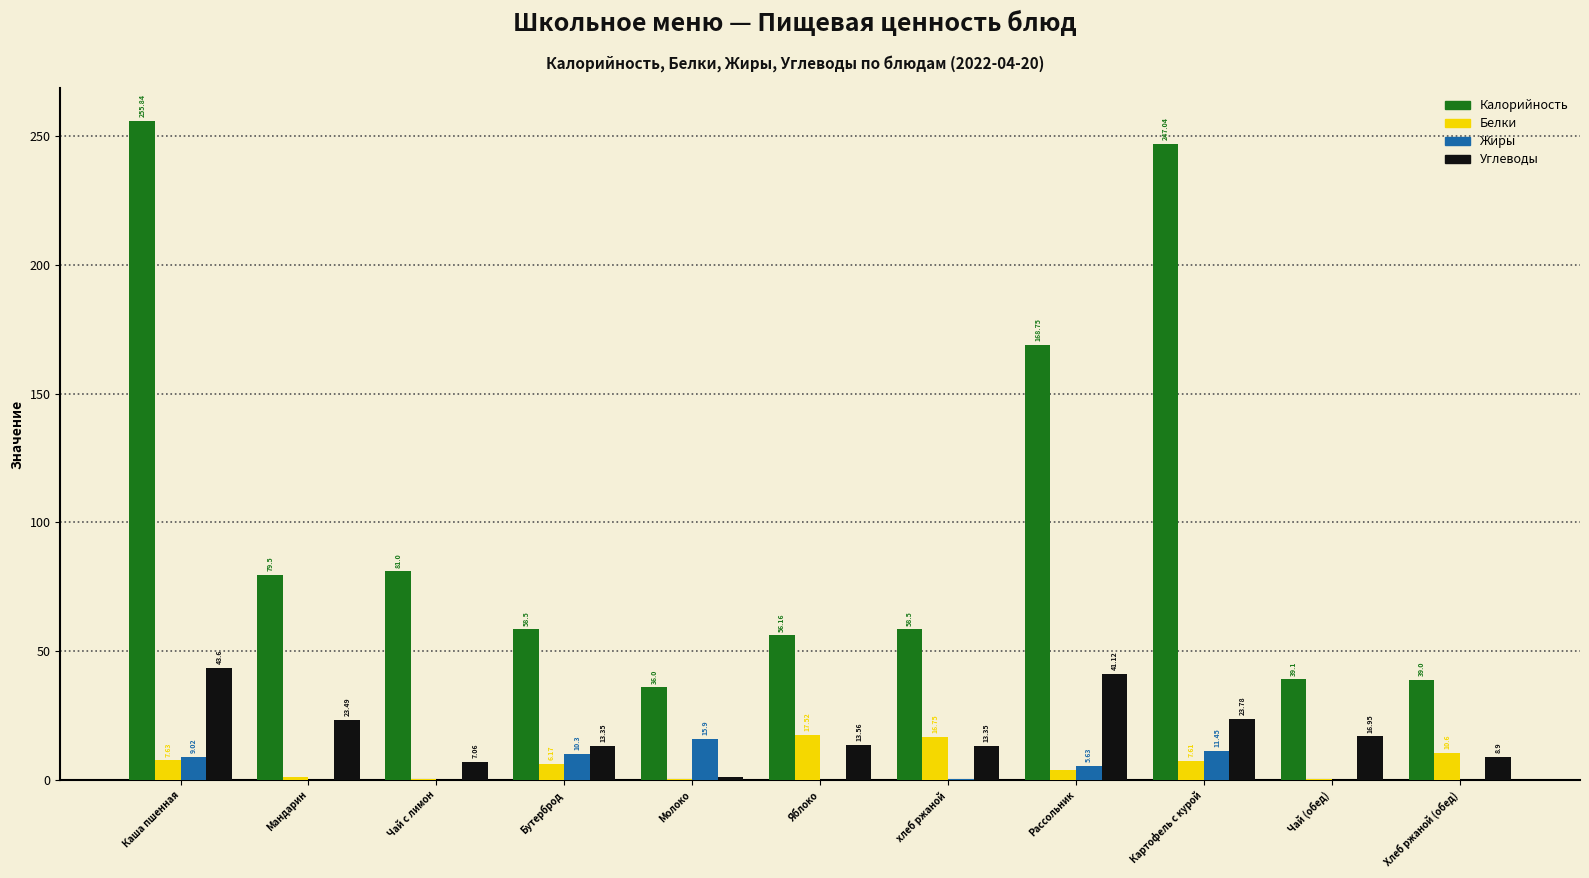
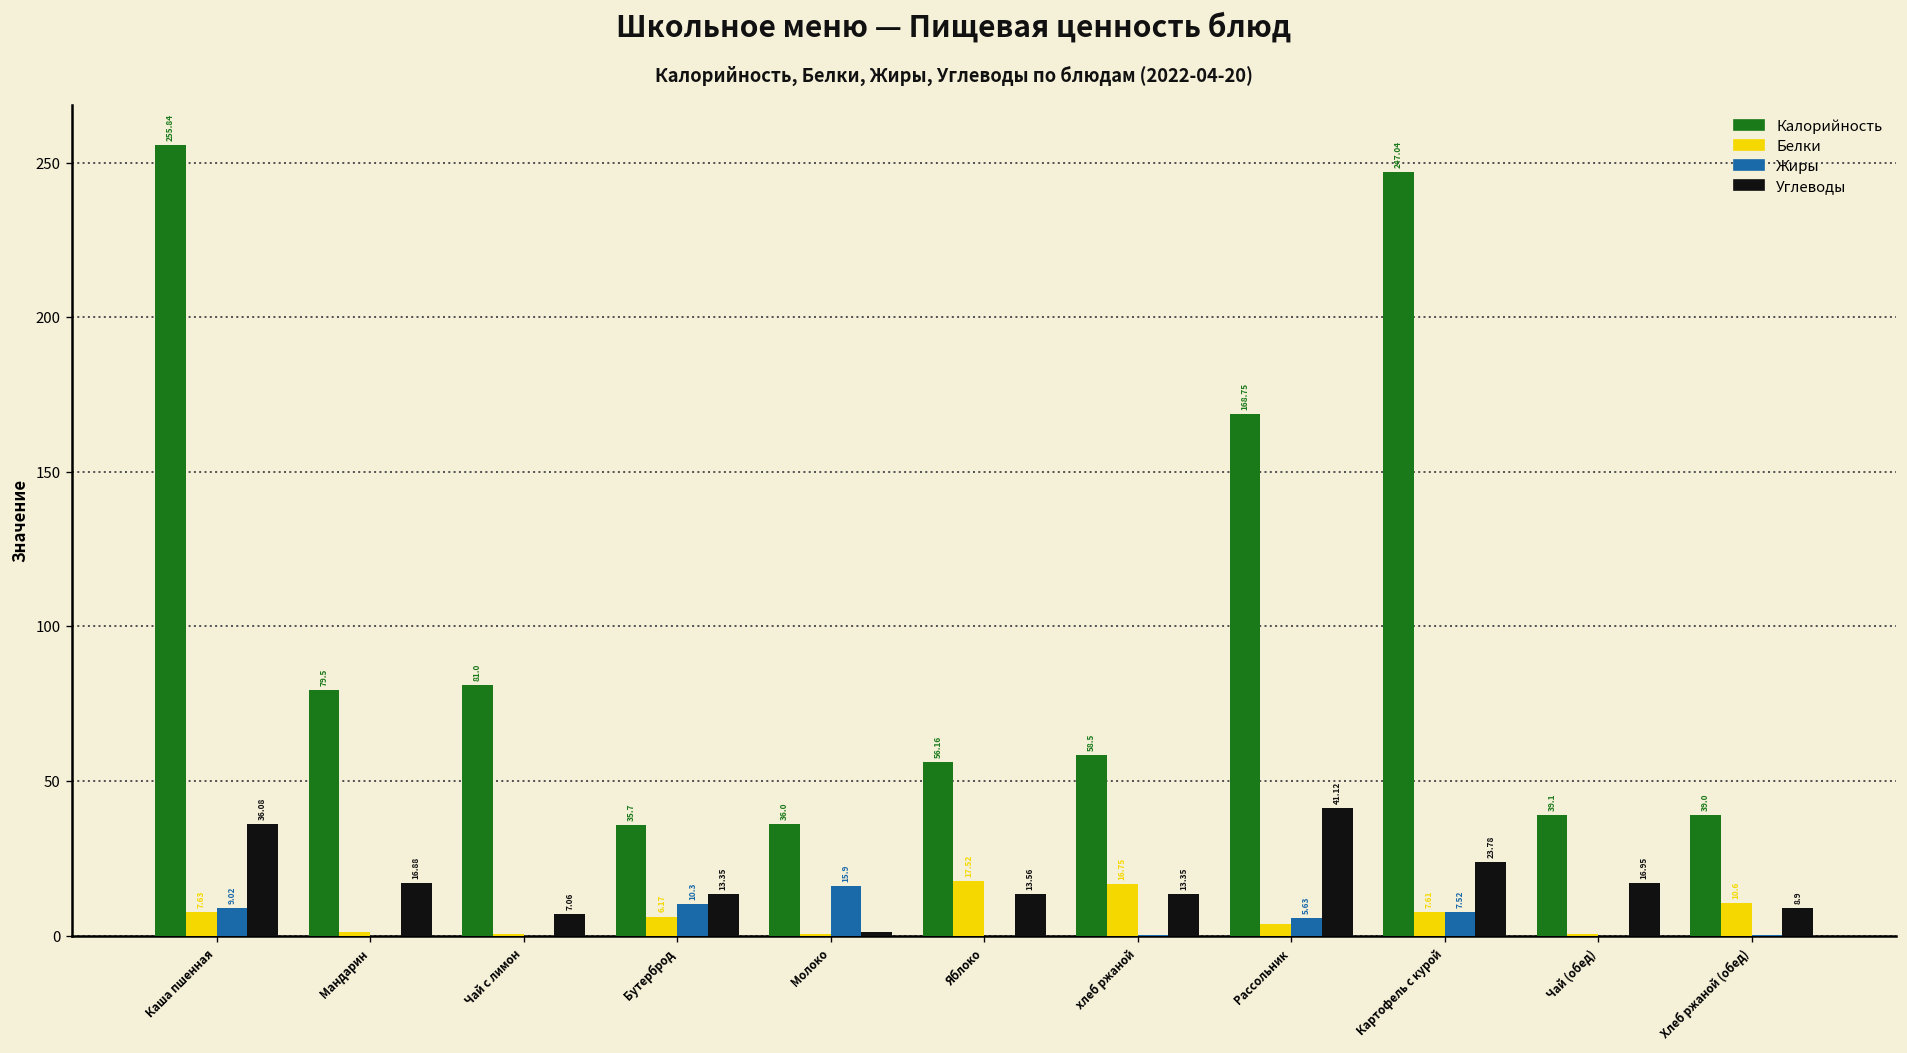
  {
    "Калорийность": {
      "Каша пшенная": 255.84,
      "Мандарин": 79.5,
      "Чай с лимон": 81.0,
-     "Бутерброд": 58.5,
+     "Бутерброд": 35.7,
      "Молоко": 36.0,
      "Яблоко": 56.16,
      "хлеб ржаной": 58.5,
      "Рассольник": 168.75,
      "Картофель с курой": 247.04,
      "Чай (обед)": 39.1,
      "Хлеб ржаной (обед)": 39.0
    },
    "Белки": {
      "Каша пшенная": 7.63,
      "Бутерброд": 6.17,
      "Яблоко": 17.52,
      "хлеб ржаной": 16.75,
      "Картофель с курой": 7.61,
      "Хлеб ржаной (обед)": 10.6
    },
    "Жиры": {
      "Каша пшенная": 9.02,
      "Бутерброд": 10.3,
      "Молоко": 15.9,
      "Рассольник": 5.63,
-     "Картофель с курой": 11.45
+     "Картофель с курой": 7.52
    },
    "Углеводы": {
-     "Каша пшенная": 43.6,
-     "Мандарин": 23.49,
+     "Каша пшенная": 36.08,
+     "Мандарин": 16.88,
      "Чай с лимон": 7.06,
      "Бутерброд": 13.35,
      "Яблоко": 13.56,
      "хлеб ржаной": 13.35,
      "Рассольник": 41.12,
      "Картофель с курой": 23.78,
      "Чай (обед)": 16.95,
      "Хлеб ржаной (обед)": 8.9
    }
  }
